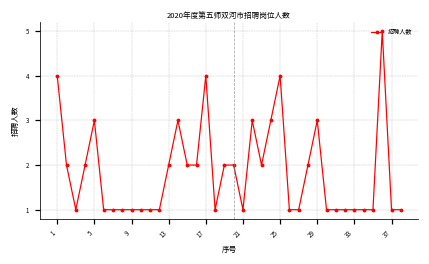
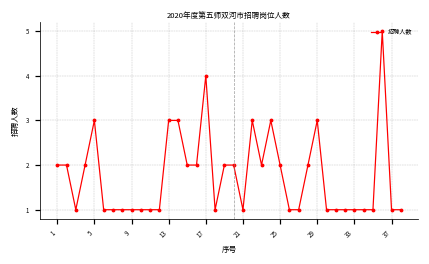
  {
-   "1": 4,
+   "1": 2,
    "5": 3,
    "9": 1,
-   "13": 2,
+   "13": 3,
    "17": 4,
    "21": 1,
-   "25": 4,
+   "25": 2,
    "29": 3,
    "33": 1,
    "37": 1
  }
